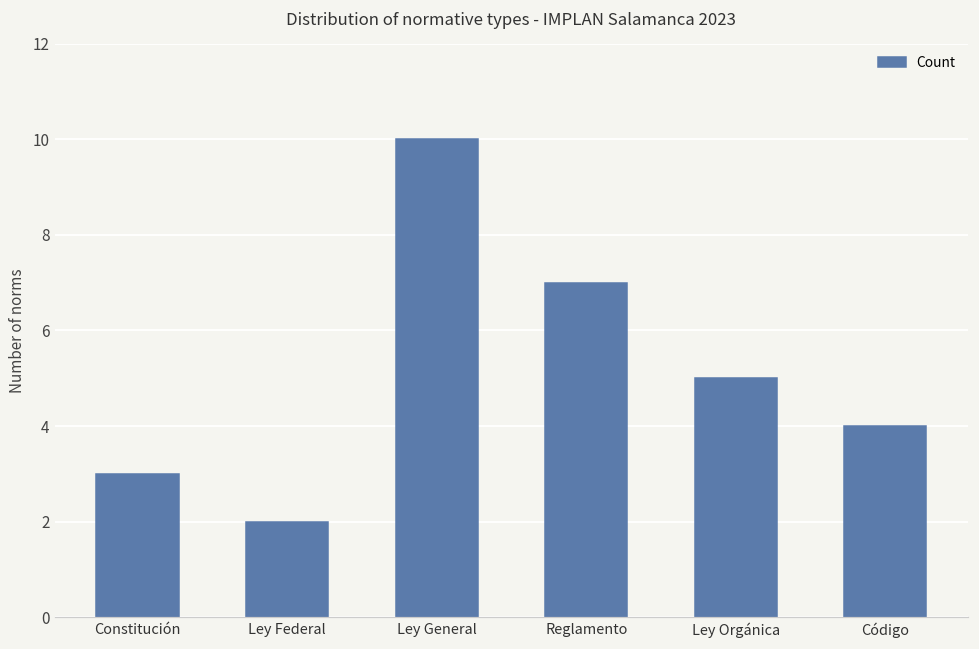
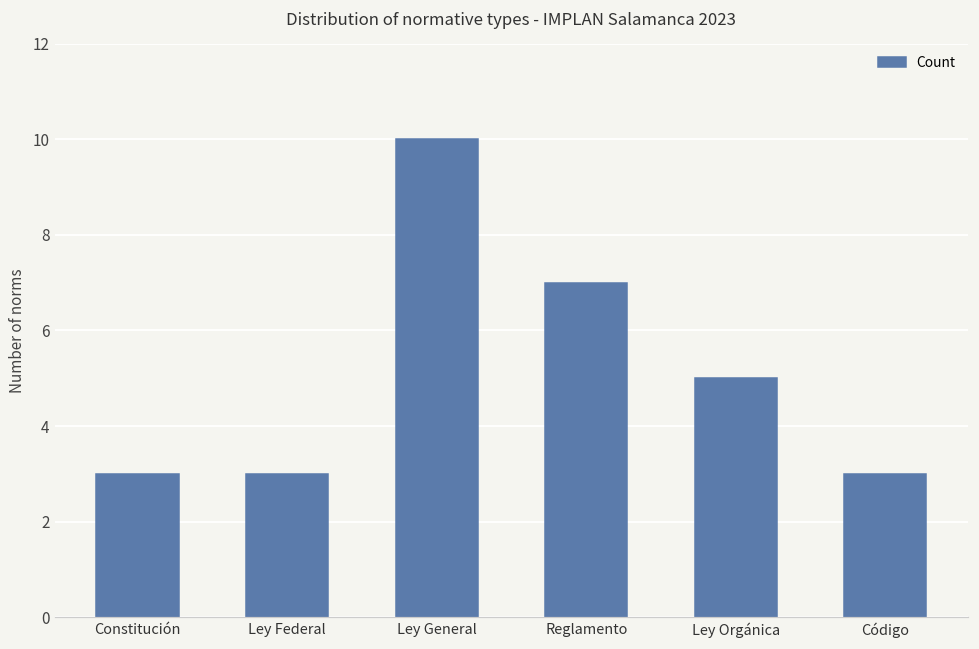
  {
    "Constitución": 3,
-   "Ley Federal": 2,
+   "Ley Federal": 3,
    "Ley General": 10,
    "Reglamento": 7,
    "Ley Orgánica": 5,
-   "Código": 4
+   "Código": 3
  }
